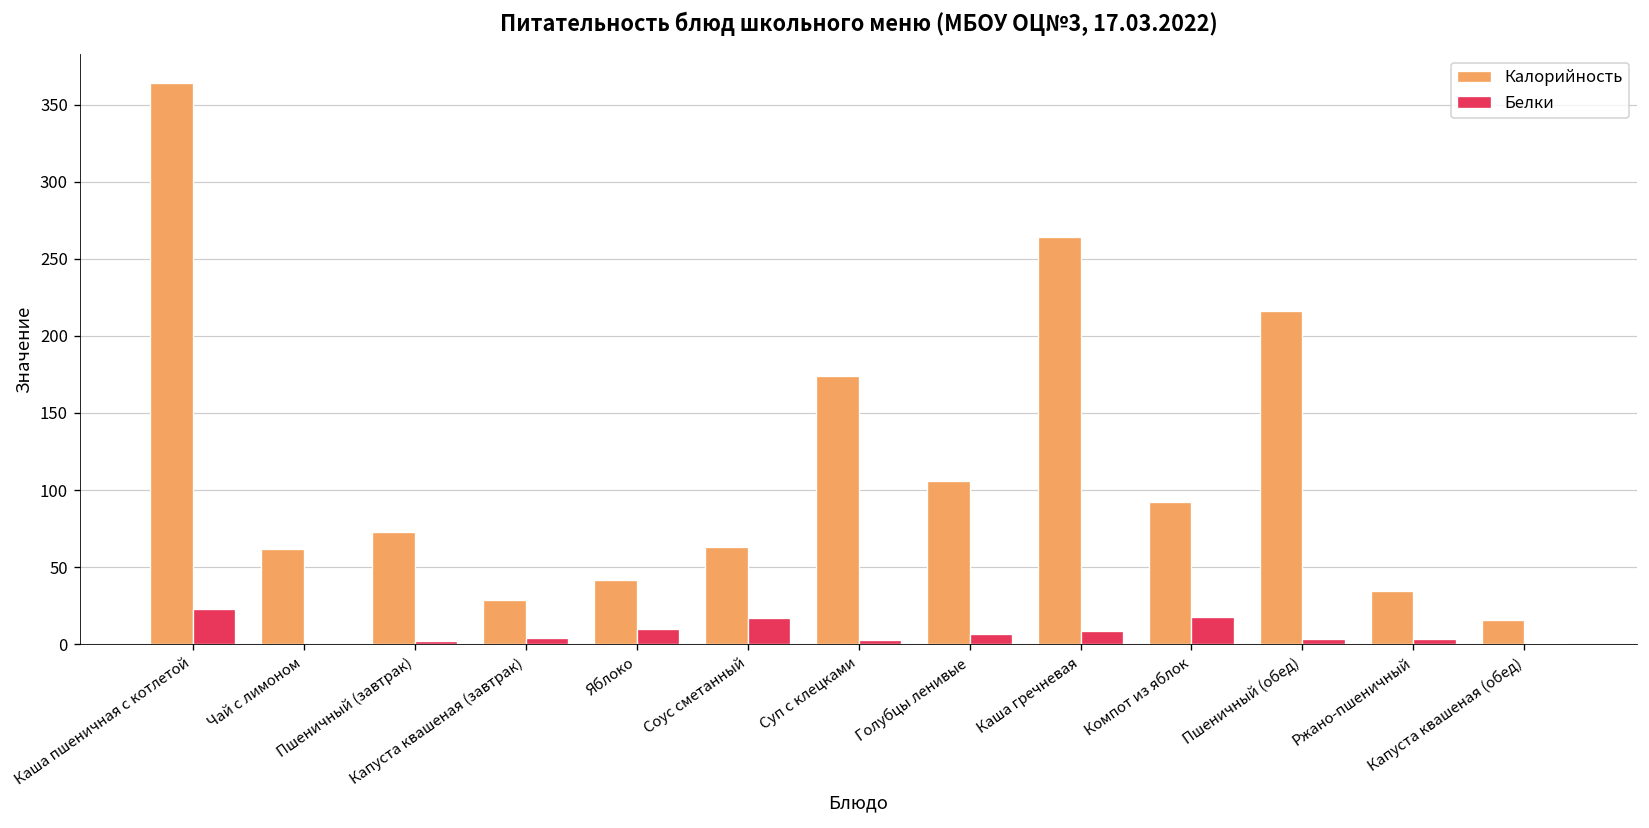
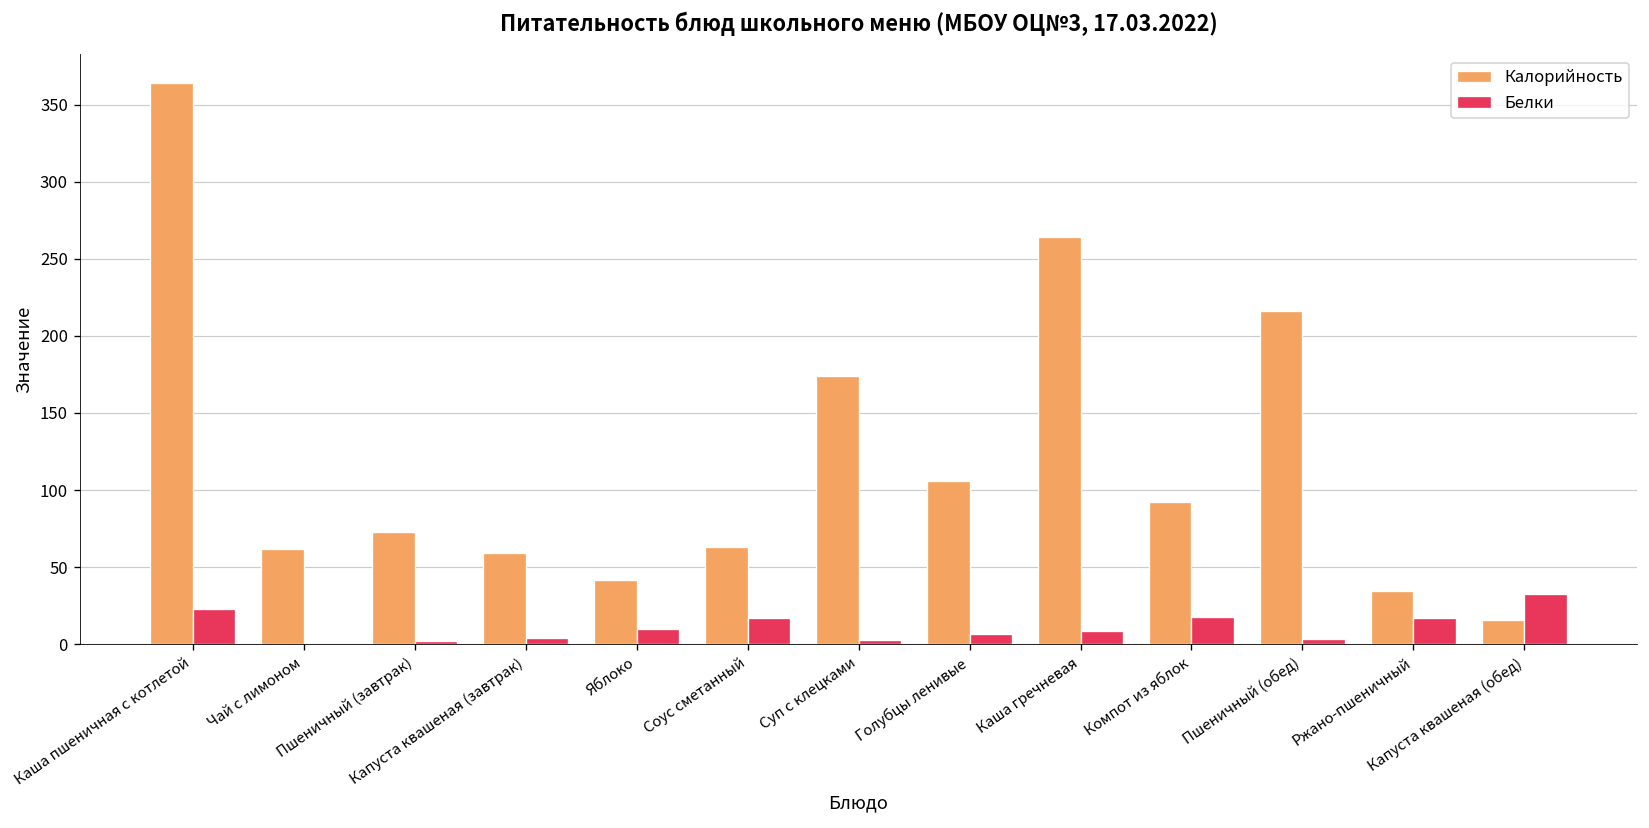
  {
    "Калорийность": {
      "Каша пшеничная с котлетой": 364,
      "Чай с лимоном": 62,
      "Пшеничный (завтрак)": 73,
-     "Капуста квашеная (завтрак)": 29,
+     "Капуста квашеная (завтрак)": 59,
      "Яблоко": 41,
      "Соус сметанный": 63,
      "Суп с клецками": 174,
      "Голубцы ленивые": 106,
      "Каша гречневая": 264,
      "Компот из яблок": 92,
      "Пшеничный (обед)": 216,
      "Ржано-пшеничный": 35,
      "Капуста квашеная (обед)": 16
    },
    "Белки": {
      "Каша пшеничная с котлетой": 23,
      "Пшеничный (завтрак)": 2,
      "Капуста квашеная (завтрак)": 4,
      "Яблоко": 10,
      "Соус сметанный": 17,
      "Суп с клецками": 3,
      "Голубцы ленивые": 7,
      "Каша гречневая": 9,
      "Компот из яблок": 18,
      "Пшеничный (обед)": 3,
-     "Ржано-пшеничный": 3,
-     "Капуста квашеная (обед)": 1
+     "Ржано-пшеничный": 17,
+     "Капуста квашеная (обед)": 33
    }
  }
